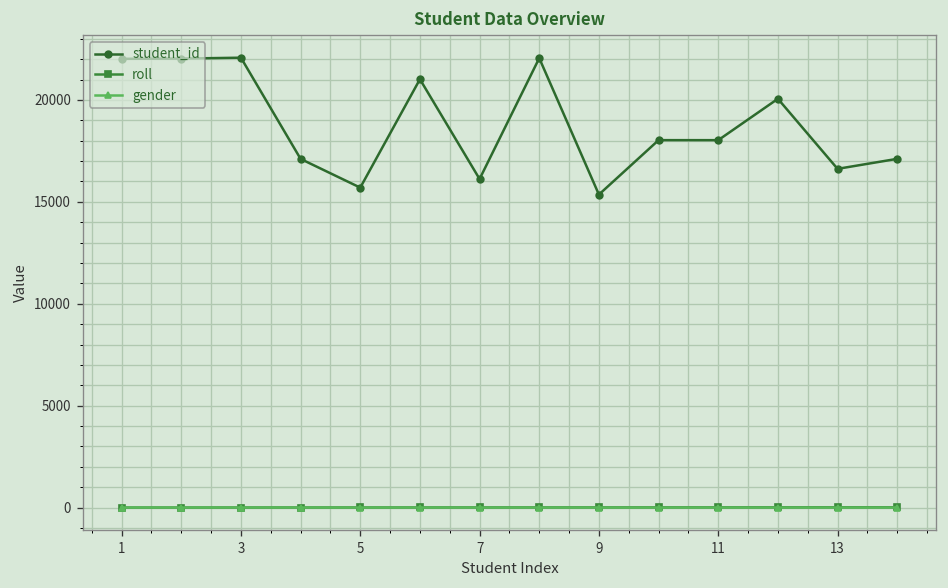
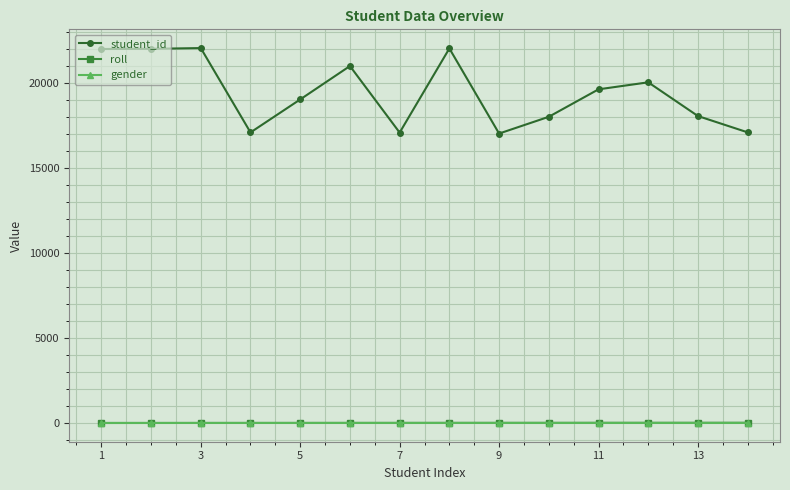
  {
    "student_id": {
      "3": 22100,
-     "5": 15700,
-     "7": 16100,
-     "9": 15400,
-     "11": 18000,
-     "13": 16600
+     "5": 19000,
+     "7": 17100,
+     "9": 17000,
+     "11": 19600,
+     "13": 18100
    },
    "gender": {
      "1": 0,
      "3": 0,
      "5": 0,
      "7": 0,
      "9": 0,
      "11": 0,
      "13": 0
    }
  }
